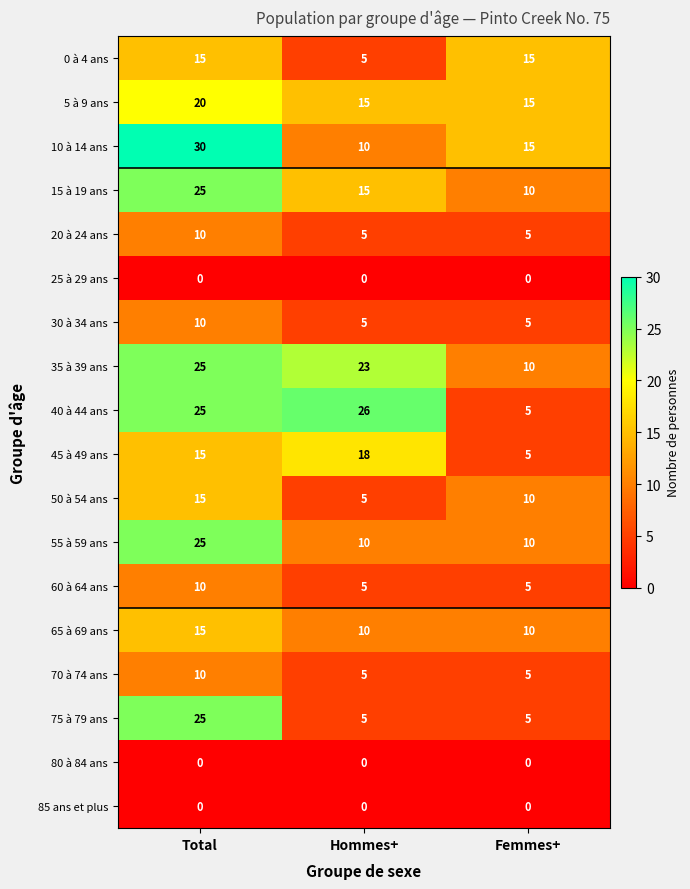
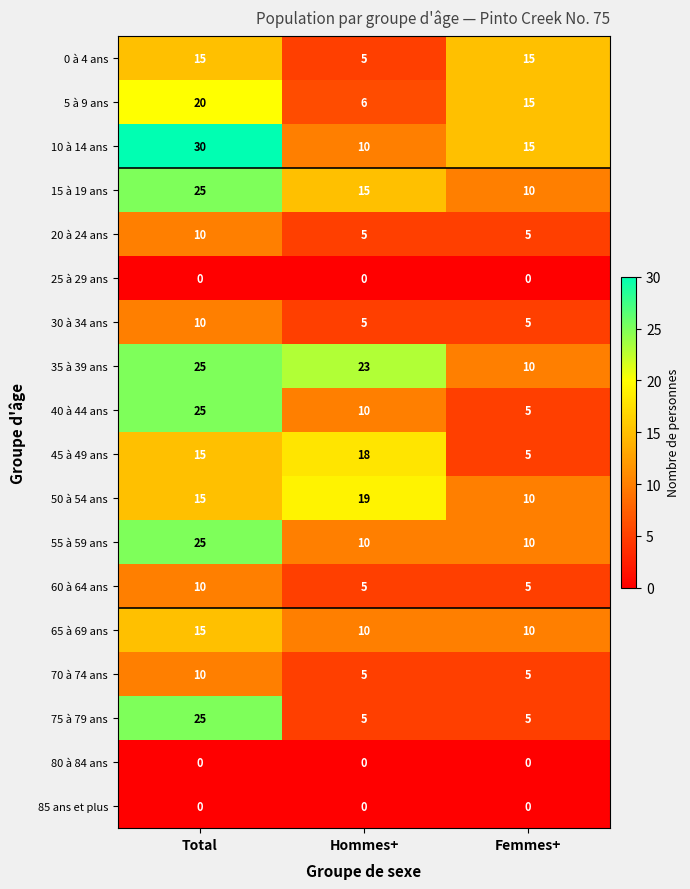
  {
    "0 à 4 ans": {
      "Total": 15,
      "Hommes+": 5,
      "Femmes+": 15
    },
    "5 à 9 ans": {
      "Total": 20,
-     "Hommes+": 15,
+     "Hommes+": 6,
      "Femmes+": 15
    },
    "10 à 14 ans": {
      "Total": 30,
      "Hommes+": 10,
      "Femmes+": 15
    },
    "15 à 19 ans": {
      "Total": 25,
      "Hommes+": 15,
      "Femmes+": 10
    },
    "20 à 24 ans": {
      "Total": 10,
      "Hommes+": 5,
      "Femmes+": 5
    },
    "25 à 29 ans": {
      "Total": 0,
      "Hommes+": 0,
      "Femmes+": 0
    },
    "30 à 34 ans": {
      "Total": 10,
      "Hommes+": 5,
      "Femmes+": 5
    },
    "35 à 39 ans": {
      "Total": 25,
      "Hommes+": 23,
      "Femmes+": 10
    },
    "40 à 44 ans": {
      "Total": 25,
-     "Hommes+": 26,
+     "Hommes+": 10,
      "Femmes+": 5
    },
    "45 à 49 ans": {
      "Total": 15,
      "Hommes+": 18,
      "Femmes+": 5
    },
    "50 à 54 ans": {
      "Total": 15,
-     "Hommes+": 5,
+     "Hommes+": 19,
      "Femmes+": 10
    },
    "55 à 59 ans": {
      "Total": 25,
      "Hommes+": 10,
      "Femmes+": 10
    },
    "60 à 64 ans": {
      "Total": 10,
      "Hommes+": 5,
      "Femmes+": 5
    },
    "65 à 69 ans": {
      "Total": 15,
      "Hommes+": 10,
      "Femmes+": 10
    },
    "70 à 74 ans": {
      "Total": 10,
      "Hommes+": 5,
      "Femmes+": 5
    },
    "75 à 79 ans": {
      "Total": 25,
      "Hommes+": 5,
      "Femmes+": 5
    },
    "80 à 84 ans": {
      "Total": 0,
      "Hommes+": 0,
      "Femmes+": 0
    },
    "85 ans et plus": {
      "Total": 0,
      "Hommes+": 0,
      "Femmes+": 0
    }
  }
